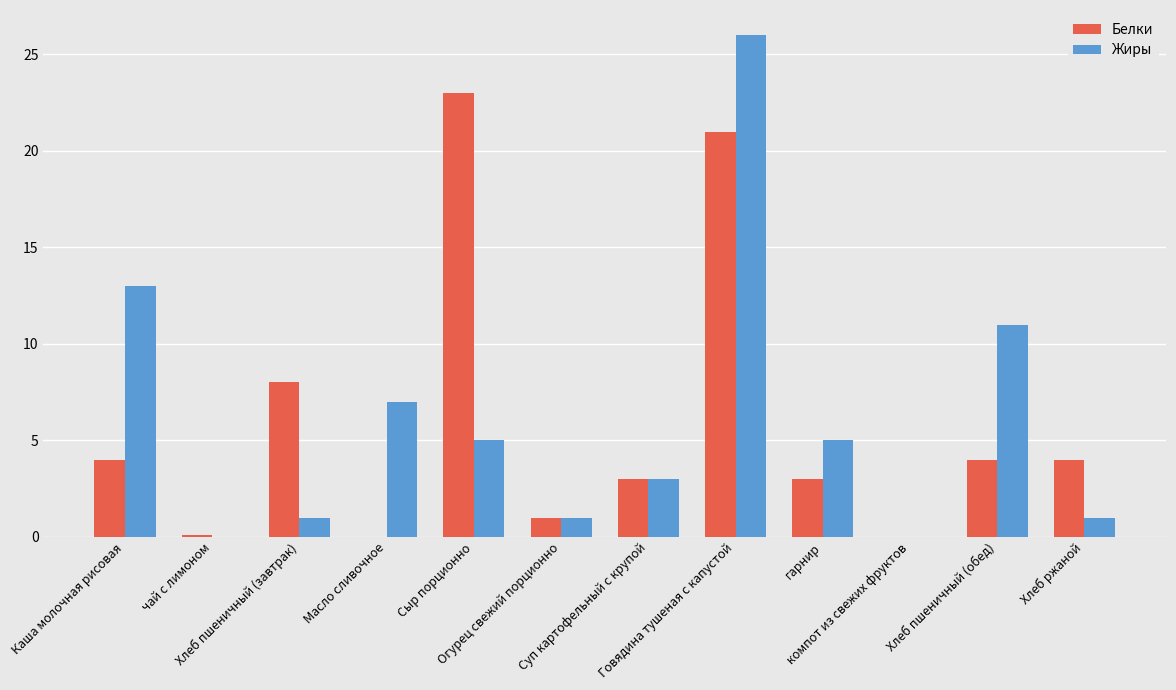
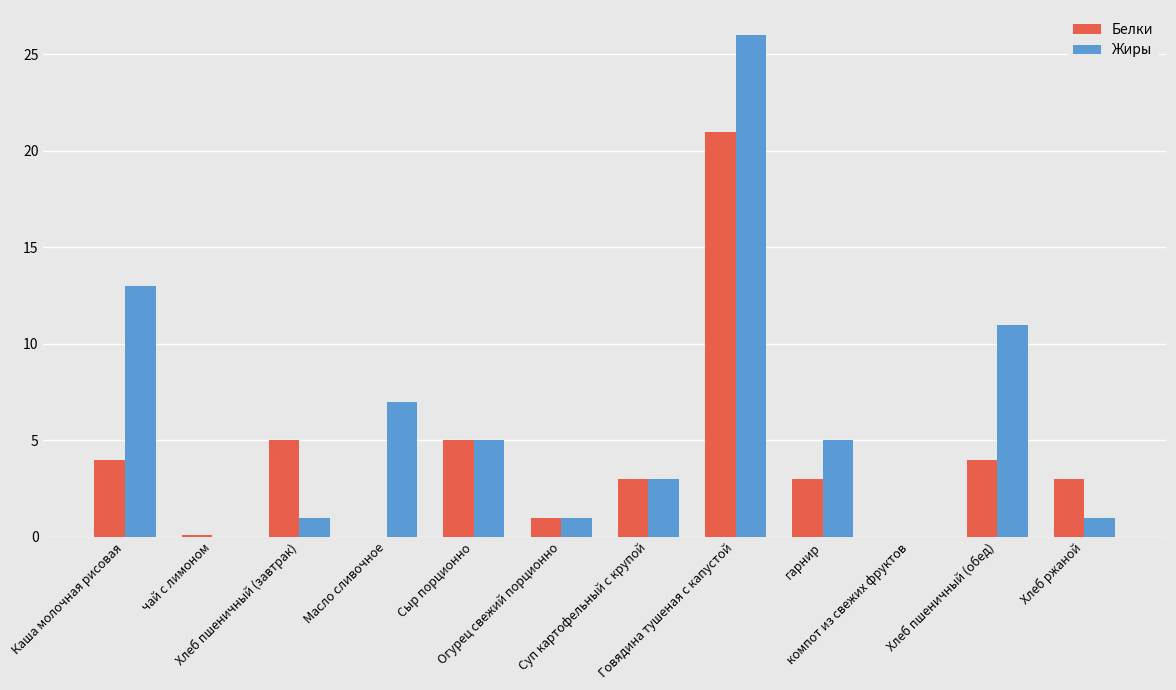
  {
    "Белки": {
      "Каша молочная рисовая": 4,
-     "Хлеб пшеничный (завтрак)": 8,
+     "Хлеб пшеничный (завтрак)": 5,
      "Масло сливочное": 0,
-     "Сыр порционно": 23,
+     "Сыр порционно": 5,
      "Огурец свежий порционно": 1,
      "Суп картофельный с крупой": 3,
      "Говядина тушеная с капустой": 21,
      "гарнир": 3,
      "компот из свежих фруктов": 0,
      "Хлеб пшеничный (обед)": 4,
-     "Хлеб ржаной": 4
+     "Хлеб ржаной": 3
    },
    "Жиры": {
      "Каша молочная рисовая": 13,
      "чай с лимоном": 0,
      "Хлеб пшеничный (завтрак)": 1,
      "Масло сливочное": 7,
      "Сыр порционно": 5,
      "Огурец свежий порционно": 1,
      "Суп картофельный с крупой": 3,
      "Говядина тушеная с капустой": 26,
      "гарнир": 5,
      "компот из свежих фруктов": 0,
      "Хлеб пшеничный (обед)": 11,
      "Хлеб ржаной": 1
    }
  }
